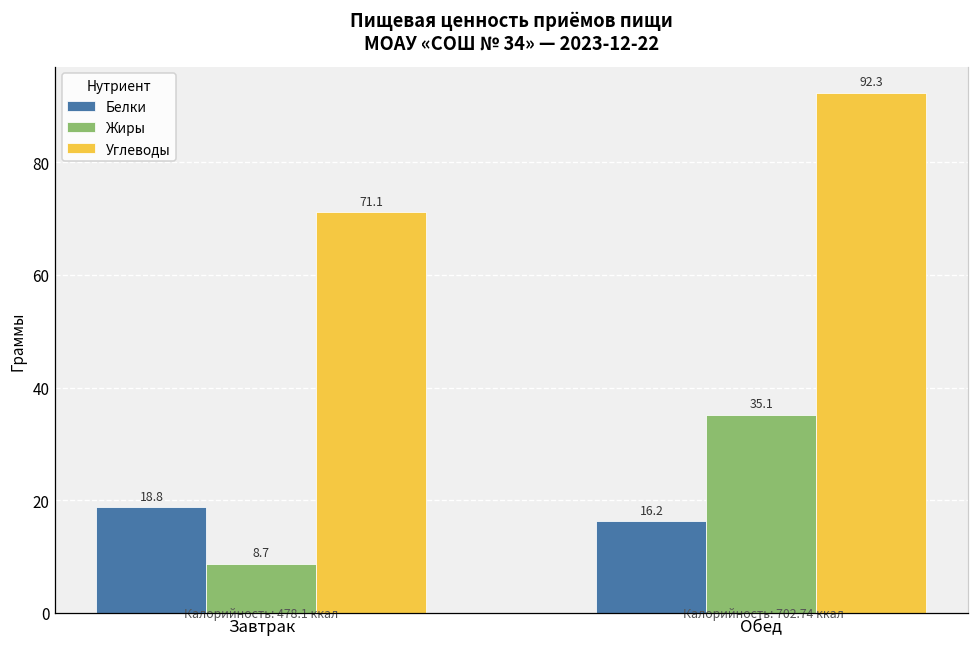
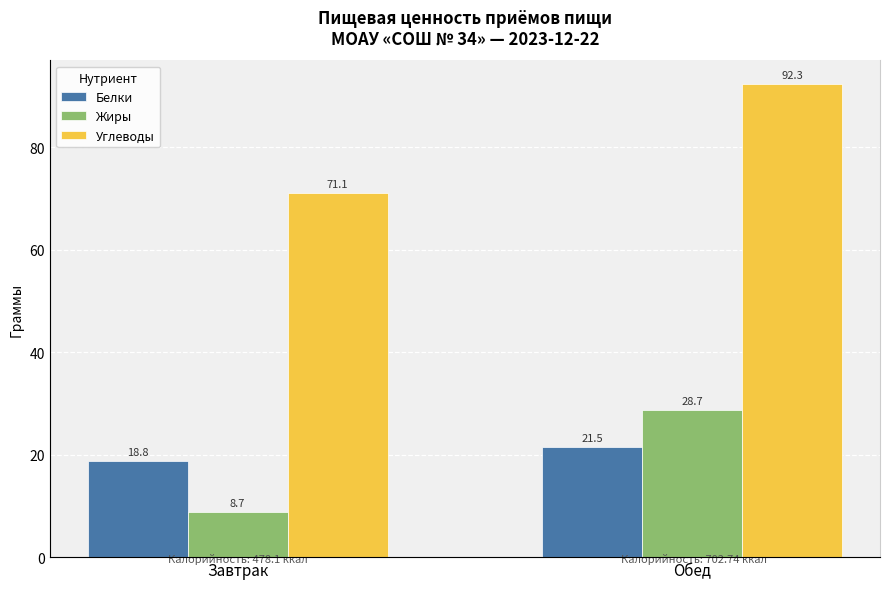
  {
    "Белки": {
      "Завтрак": 18.8,
-     "Обед": 16.2
+     "Обед": 21.5
    },
    "Жиры": {
      "Завтрак": 8.7,
-     "Обед": 35.1
+     "Обед": 28.7
    },
    "Углеводы": {
      "Завтрак": 71.1,
      "Обед": 92.3
    }
  }
